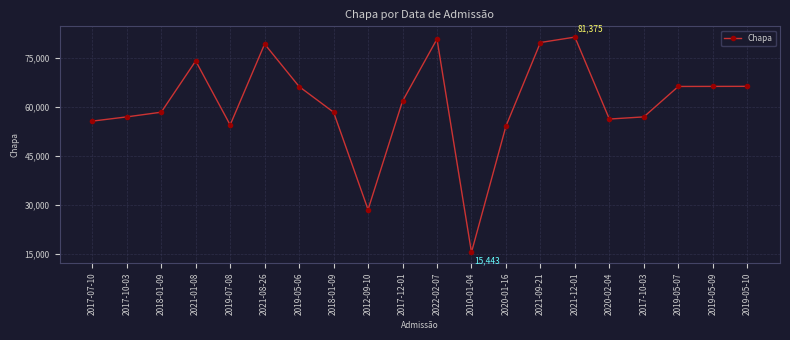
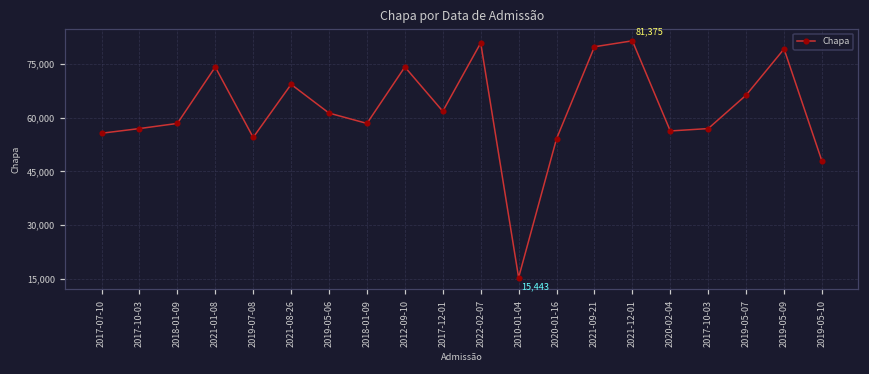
  {
    "2017-07-10": "56,000",
    "2021-01-08": "74,000",
    "2019-07-08": "54,000",
-   "2021-08-26": "79,000",
-   "2019-05-06": "66,000",
-   "2012-09-10": "29,000",
+   "2021-08-26": "69,000",
+   "2019-05-06": "61,000",
+   "2012-09-10": "74,000",
    "2017-12-01": "62,000",
    "2022-02-07": "81,000",
    "2020-01-16": "54,000",
    "2021-09-21": "80,000",
    "2020-02-04": "56,000",
    "2019-05-07": "66,000",
-   "2019-05-09": "66,000",
-   "2019-05-10": "66,000"
+   "2019-05-09": "79,000",
+   "2019-05-10": "48,000"
  }
